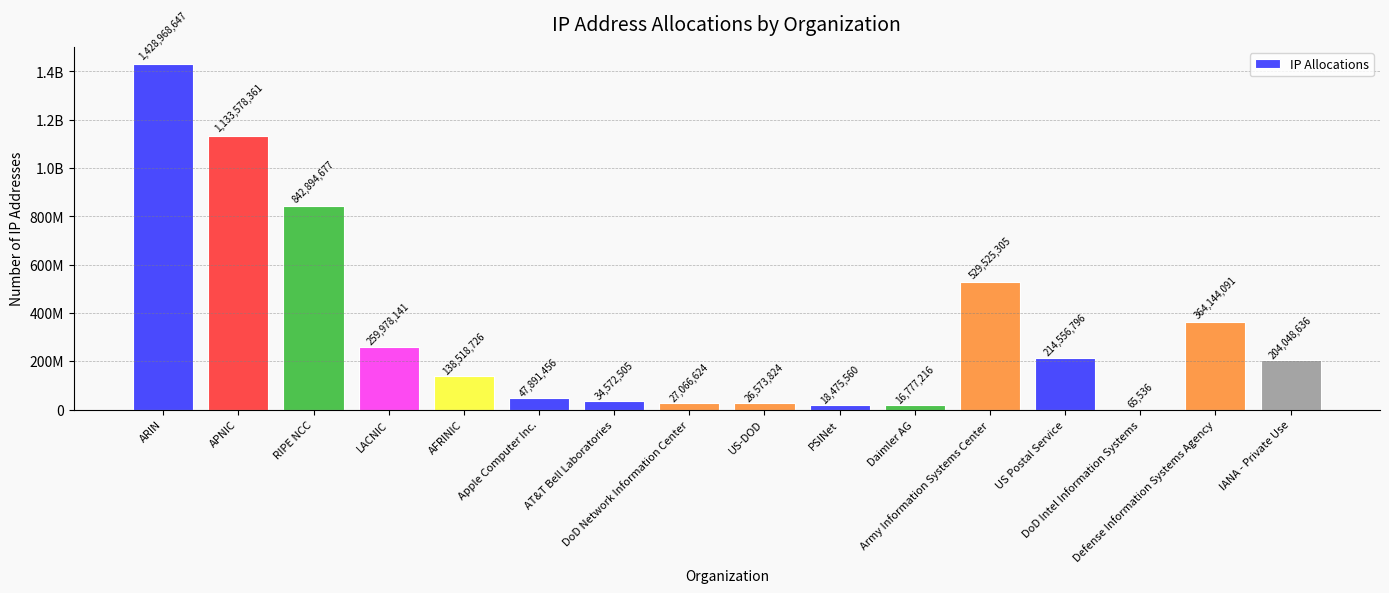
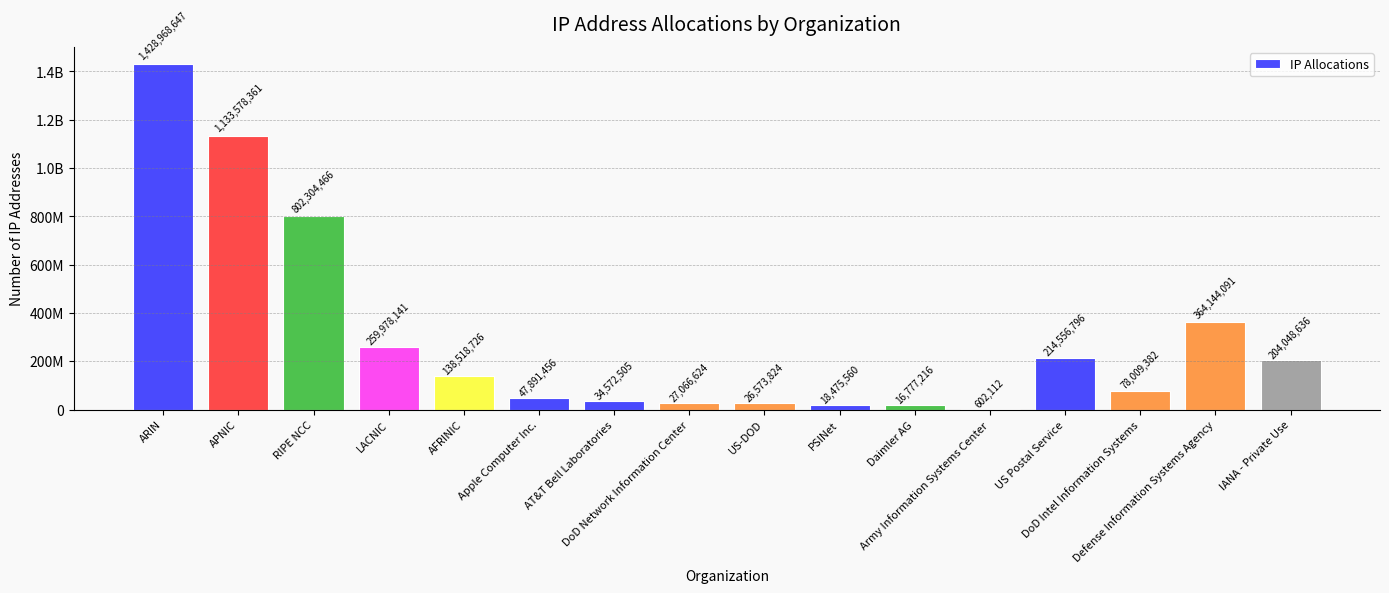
  {
    "ARIN": "1,428,968,647",
    "APNIC": "1,133,578,361",
-   "RIPE NCC": "842,894,677",
+   "RIPE NCC": "802,304,466",
    "LACNIC": "259,978,141",
    "AFRINIC": "138,518,726",
    "Apple Computer Inc.": "47,891,456",
    "AT&T Bell Laboratories": "34,572,505",
    "DoD Network Information Center": "27,066,624",
    "US-DOD": "26,573,824",
    "PSINet": "18,475,560",
    "Daimler AG": "16,777,216",
-   "Army Information Systems Center": "529,525,305",
+   "Army Information Systems Center": "602,112",
    "US Postal Service": "214,556,796",
-   "DoD Intel Information Systems": "65,536",
+   "DoD Intel Information Systems": "78,009,382",
    "Defense Information Systems Agency": "364,144,091",
    "IANA - Private Use": "204,048,636"
  }
